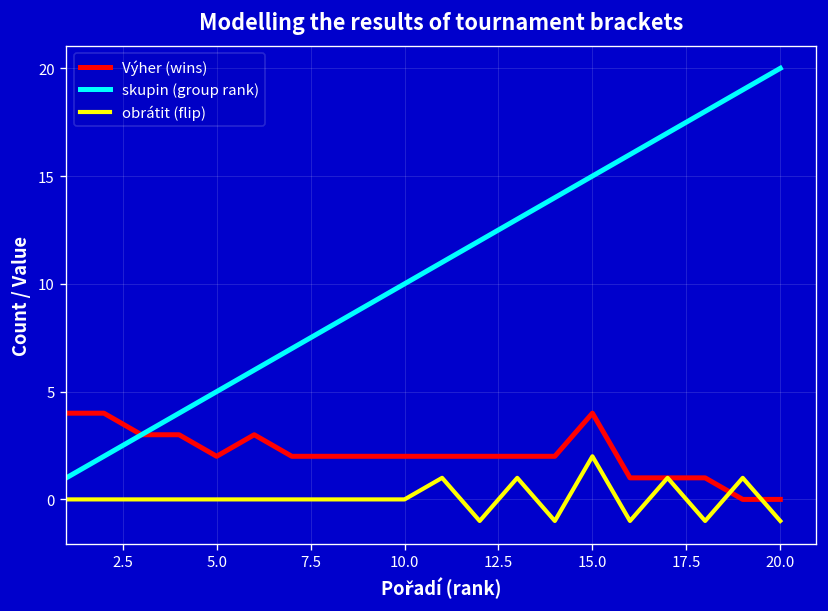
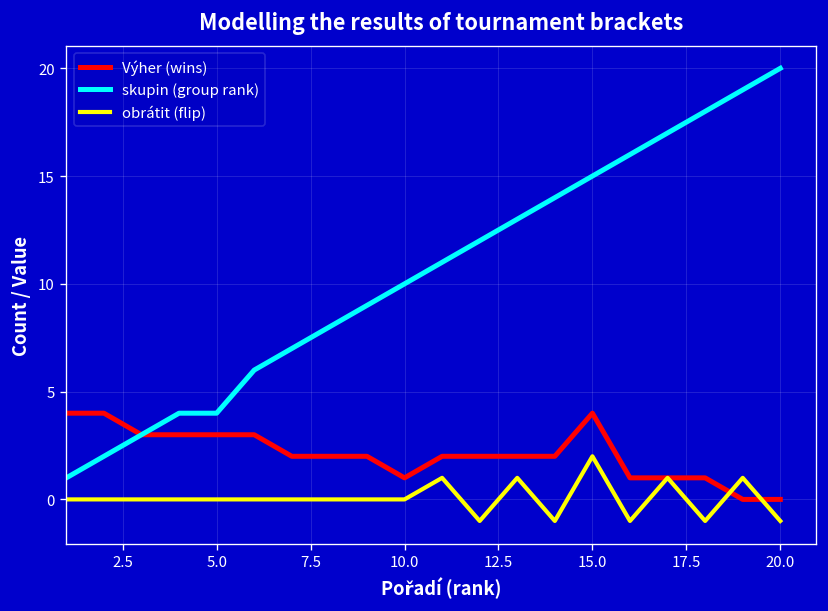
  {
    "Výher (wins)": {
-     "5.0": 2,
-     "10.0": 2,
+     "5.0": 3,
+     "10.0": 1,
      "15.0": 4,
      "20.0": 0
    },
    "skupin (group rank)": {
-     "5.0": 5,
+     "5.0": 4,
      "10.0": 10,
      "15.0": 15,
      "20.0": 20
    },
    "obrátit (flip)": {
      "5.0": 0,
      "10.0": 0,
      "15.0": 2,
      "20.0": -1
    }
  }
